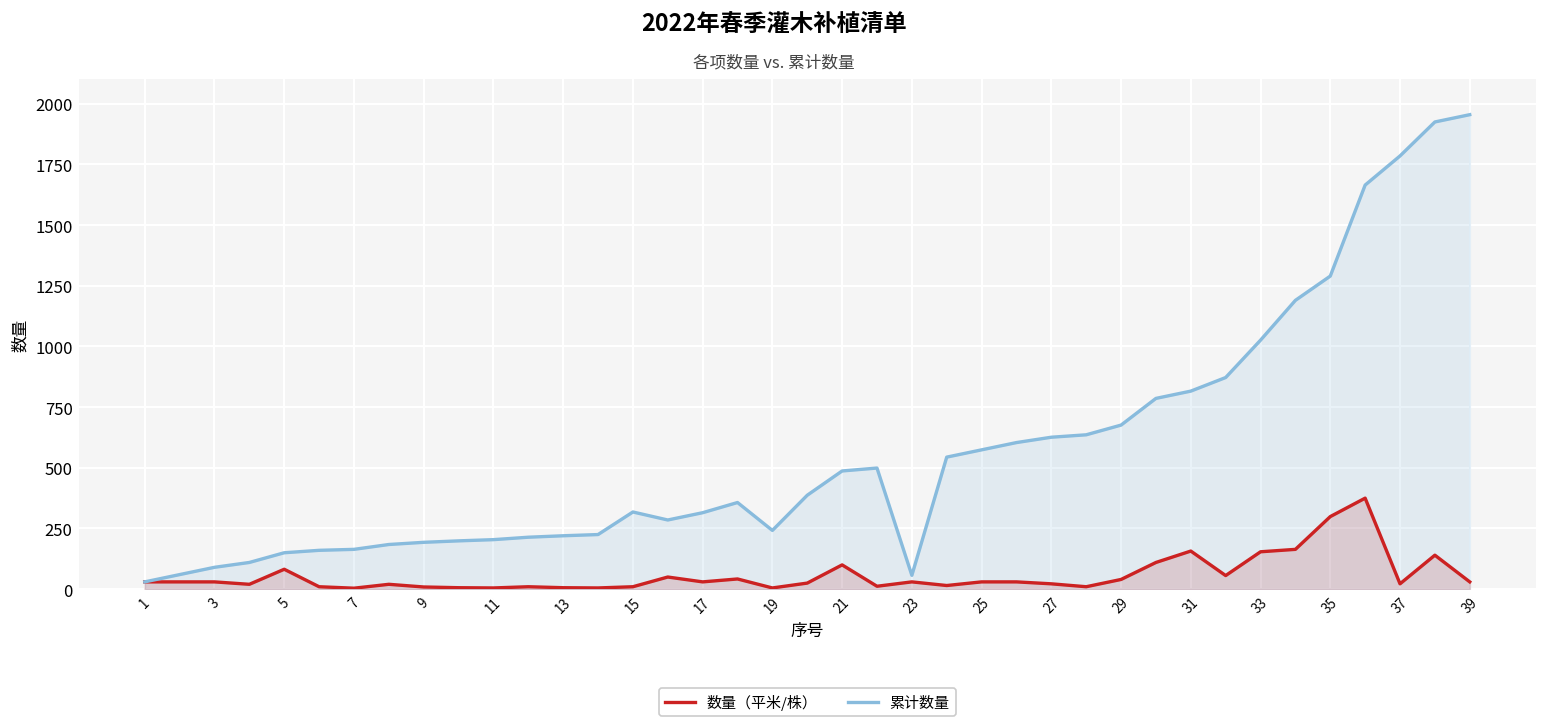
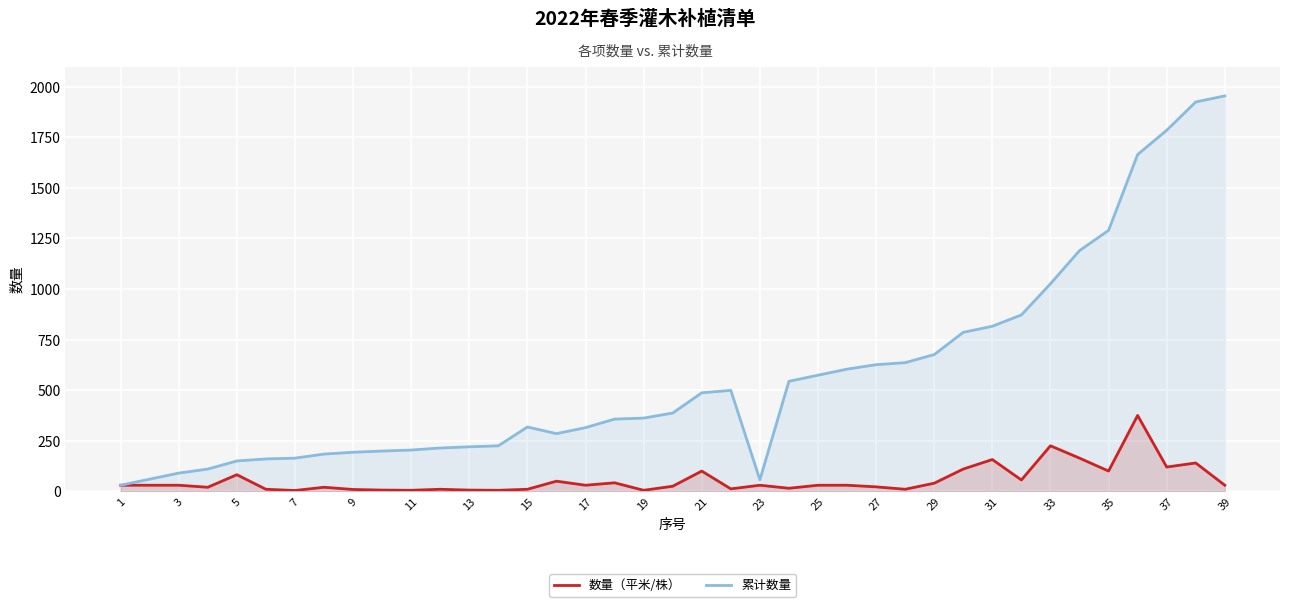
  {
    "数量（平米/株）": {
      "3": 30,
      "5": 80,
      "7": 0,
      "9": 10,
      "11": 10,
      "13": 10,
      "15": 10,
      "17": 30,
      "19": 10,
      "21": 100,
      "23": 30,
      "25": 30,
      "27": 20,
      "29": 40,
      "31": 160,
-     "33": 150,
-     "35": 300,
-     "37": 20,
+     "33": 230,
+     "35": 100,
+     "37": 120,
      "39": 30
    },
    "累计数量": {
      "3": 90,
      "5": 150,
      "7": 160,
      "9": 190,
      "11": 200,
      "13": 220,
      "15": 320,
      "17": 320,
-     "19": 240,
+     "19": 360,
      "21": 490,
      "23": 60,
      "25": 570,
      "27": 630,
      "29": 680,
      "31": 820,
      "33": 1030,
      "35": 1290,
      "37": 1790,
      "39": 1960
    }
  }
